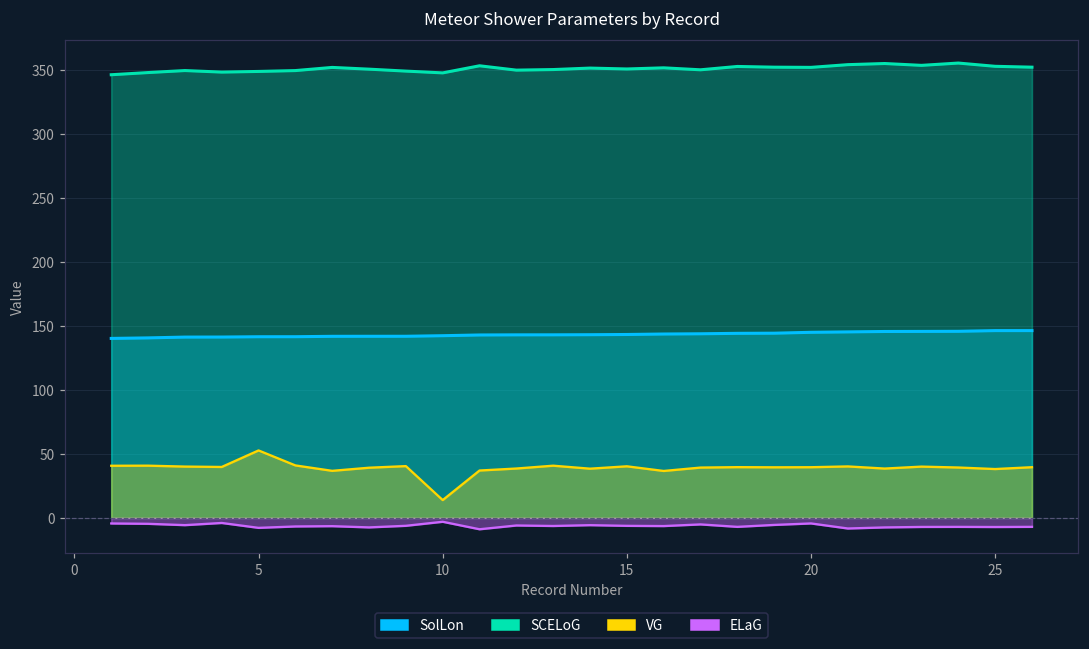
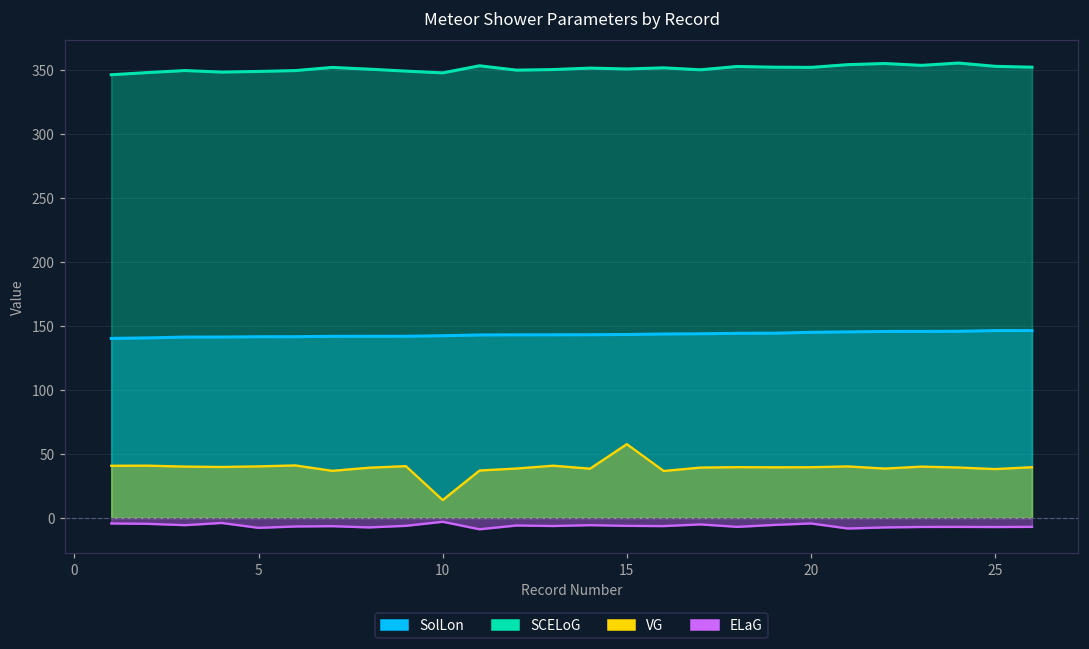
  {
    "VG": {
-     "5": 53,
+     "5": 40,
      "10": 14,
-     "15": 40,
+     "15": 58,
      "20": 40,
      "25": 38
    }
  }
